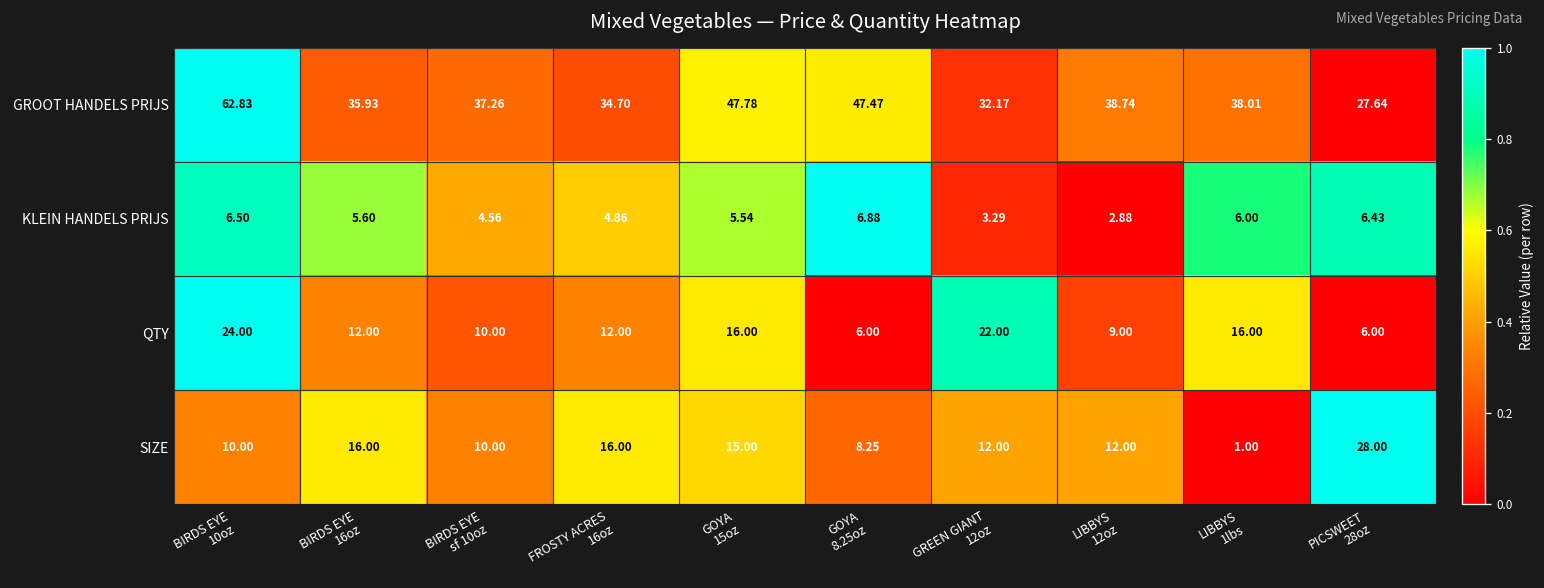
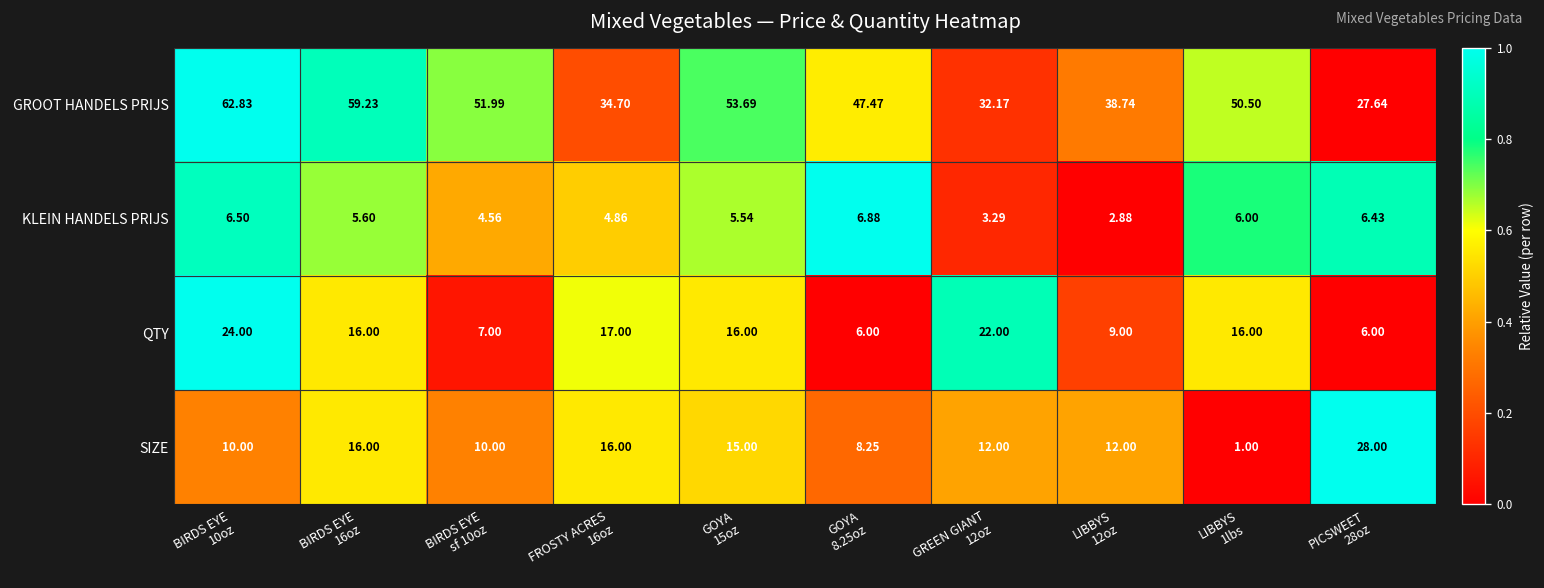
  {
    "GROOT HANDELS PRIJS": {
      "BIRDS EYE 10oz": 62.83,
-     "BIRDS EYE 16oz": 35.93,
-     "BIRDS EYE sf 10oz": 37.26,
+     "BIRDS EYE 16oz": 59.23,
+     "BIRDS EYE sf 10oz": 51.99,
      "FROSTY ACRES 16oz": 34.70,
-     "GOYA 15oz": 47.78,
+     "GOYA 15oz": 53.69,
      "GOYA 8.25oz": 47.47,
      "GREEN GIANT 12oz": 32.17,
      "LIBBYS 12oz": 38.74,
-     "LIBBYS 1lbs": 38.01,
+     "LIBBYS 1lbs": 50.50,
      "PICSWEET 28oz": 27.64
    },
    "KLEIN HANDELS PRIJS": {
      "BIRDS EYE 10oz": 6.50,
      "BIRDS EYE 16oz": 5.60,
      "BIRDS EYE sf 10oz": 4.56,
      "FROSTY ACRES 16oz": 4.86,
      "GOYA 15oz": 5.54,
      "GOYA 8.25oz": 6.88,
      "GREEN GIANT 12oz": 3.29,
      "LIBBYS 12oz": 2.88,
      "LIBBYS 1lbs": 6.00,
      "PICSWEET 28oz": 6.43
    },
    "QTY": {
      "BIRDS EYE 10oz": 24.00,
-     "BIRDS EYE 16oz": 12.00,
-     "BIRDS EYE sf 10oz": 10.00,
-     "FROSTY ACRES 16oz": 12.00,
+     "BIRDS EYE 16oz": 16.00,
+     "BIRDS EYE sf 10oz": 7.00,
+     "FROSTY ACRES 16oz": 17.00,
      "GOYA 15oz": 16.00,
      "GOYA 8.25oz": 6.00,
      "GREEN GIANT 12oz": 22.00,
      "LIBBYS 12oz": 9.00,
      "LIBBYS 1lbs": 16.00,
      "PICSWEET 28oz": 6.00
    },
    "SIZE": {
      "BIRDS EYE 10oz": 10.00,
      "BIRDS EYE 16oz": 16.00,
      "BIRDS EYE sf 10oz": 10.00,
      "FROSTY ACRES 16oz": 16.00,
      "GOYA 15oz": 15.00,
      "GOYA 8.25oz": 8.25,
      "GREEN GIANT 12oz": 12.00,
      "LIBBYS 12oz": 12.00,
      "LIBBYS 1lbs": 1.00,
      "PICSWEET 28oz": 28.00
    }
  }
